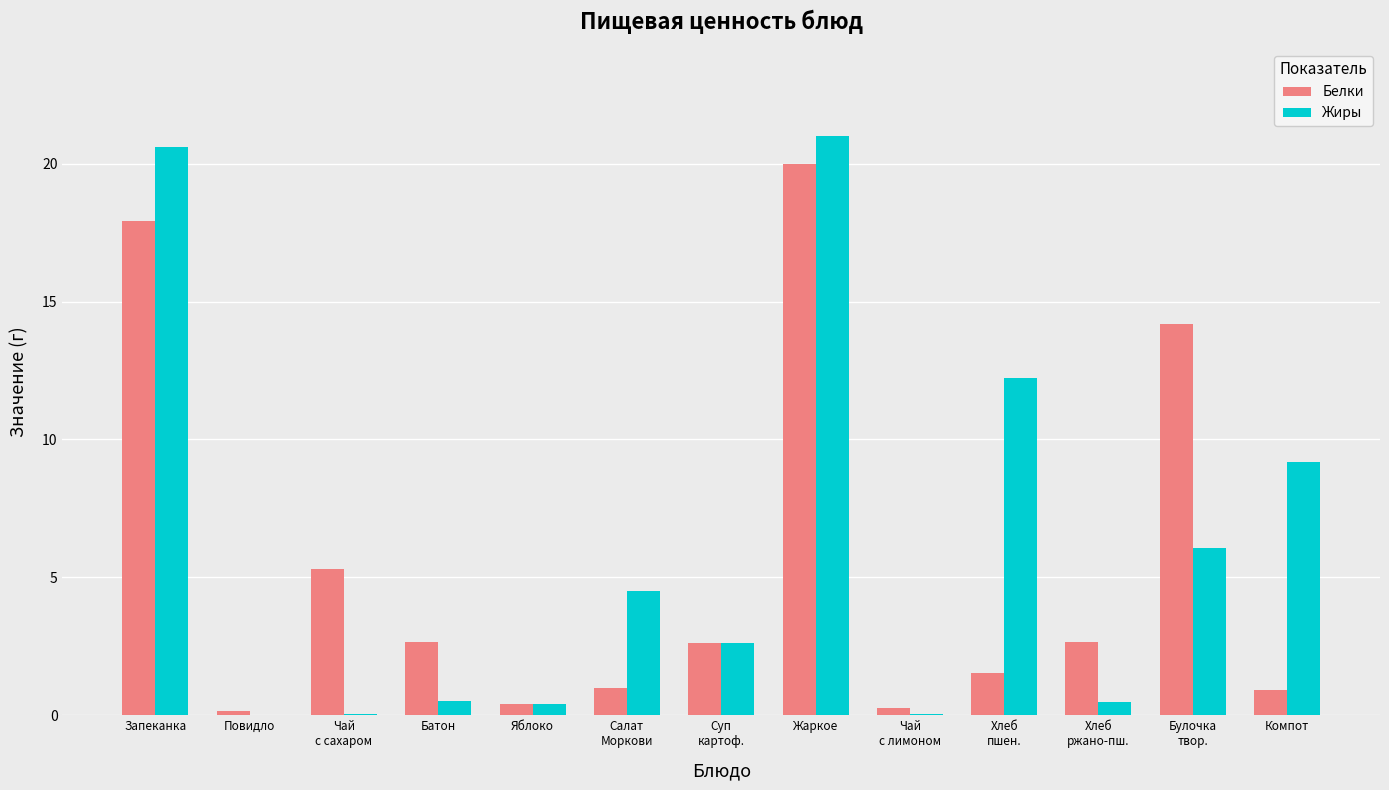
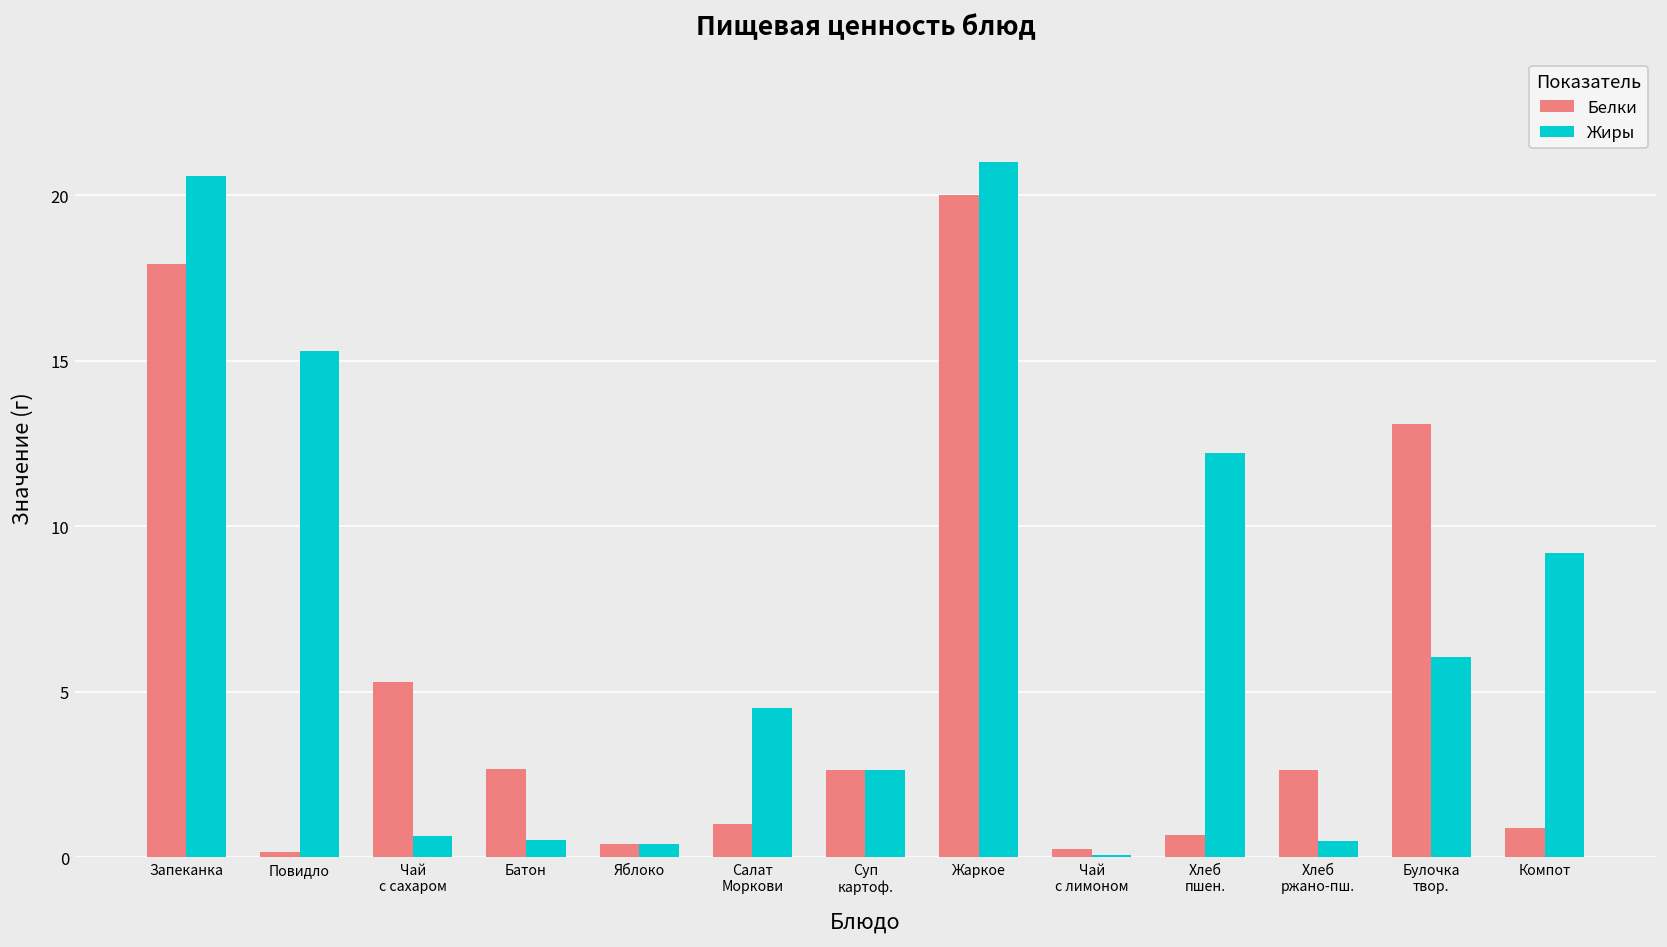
  {
    "Белки": {
      "Запеканка": 17.9,
      "Повидло": 0.2,
      "Чай с сахаром": 5.3,
      "Батон": 2.7,
      "Яблоко": 0.4,
      "Салат Моркови": 1.0,
      "Суп картоф.": 2.6,
      "Жаркое": 20.0,
      "Чай с лимоном": 0.3,
-     "Хлеб пшен.": 1.5,
+     "Хлеб пшен.": 0.7,
      "Хлеб ржано-пш.": 2.6,
-     "Булочка твор.": 14.2,
+     "Булочка твор.": 13.1,
      "Компот": 0.9
    },
    "Жиры": {
      "Запеканка": 20.6,
-     "Повидло": 0.0,
-     "Чай с сахаром": 0.1,
+     "Повидло": 15.3,
+     "Чай с сахаром": 0.6,
      "Батон": 0.5,
      "Яблоко": 0.4,
      "Салат Моркови": 4.5,
      "Суп картоф.": 2.6,
      "Жаркое": 21.0,
      "Хлеб пшен.": 12.2,
      "Хлеб ржано-пш.": 0.5,
      "Булочка твор.": 6.1,
      "Компот": 9.2
    }
  }
